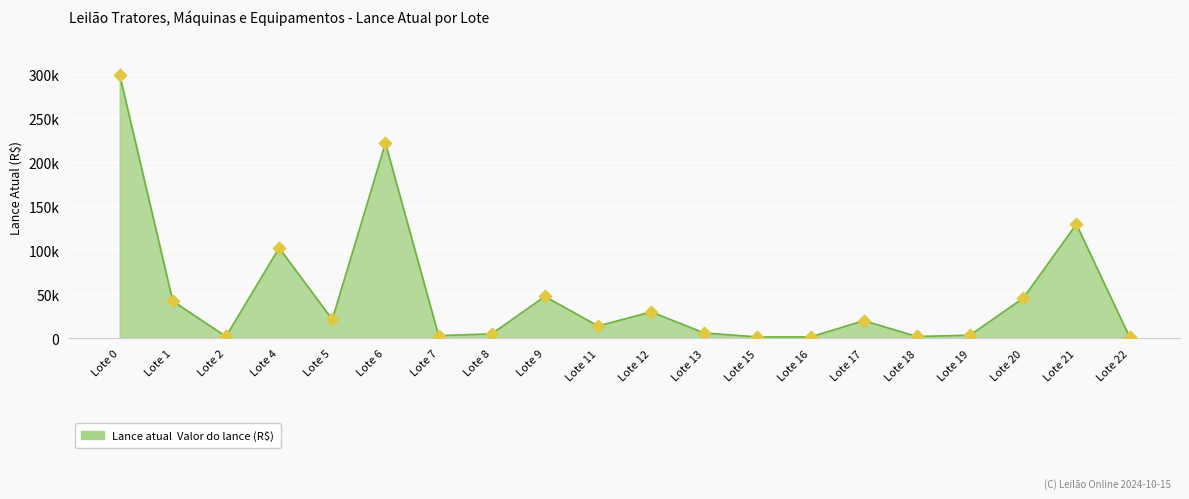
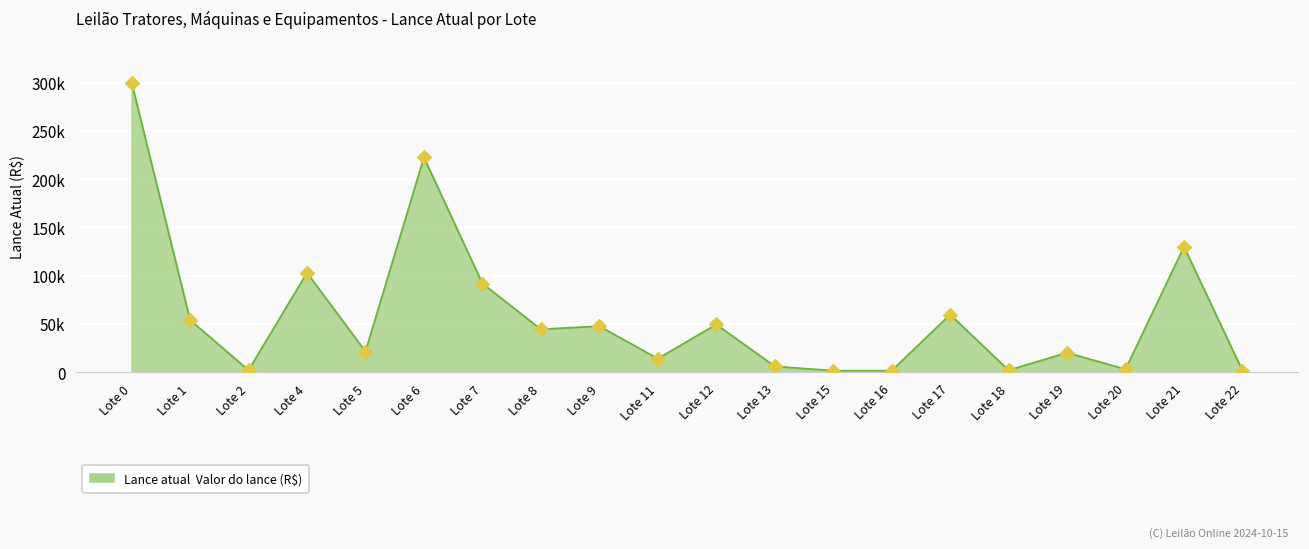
  {
    "Lote 0": 300000,
-   "Lote 1": 40000,
+   "Lote 1": 50000,
    "Lote 2": 0,
    "Lote 4": 100000,
    "Lote 5": 20000,
    "Lote 6": 220000,
-   "Lote 7": 0,
-   "Lote 8": 10000,
+   "Lote 7": 90000,
+   "Lote 8": 40000,
    "Lote 9": 50000,
    "Lote 11": 10000,
-   "Lote 12": 30000,
+   "Lote 12": 50000,
    "Lote 13": 10000,
    "Lote 15": 0,
    "Lote 16": 0,
-   "Lote 17": 20000,
+   "Lote 17": 60000,
    "Lote 18": 0,
-   "Lote 19": 0,
-   "Lote 20": 50000,
+   "Lote 19": 20000,
+   "Lote 20": 0,
    "Lote 21": 130000,
    "Lote 22": 0
  }
